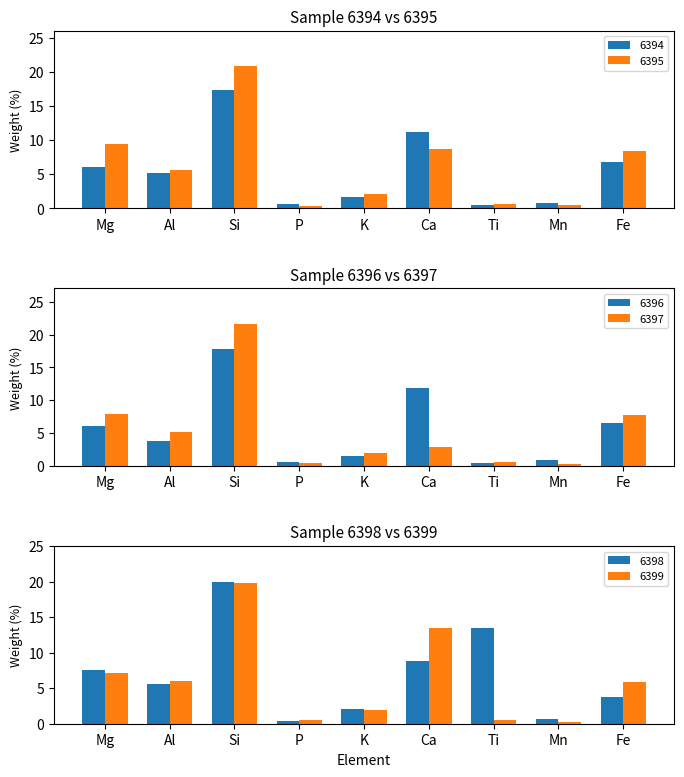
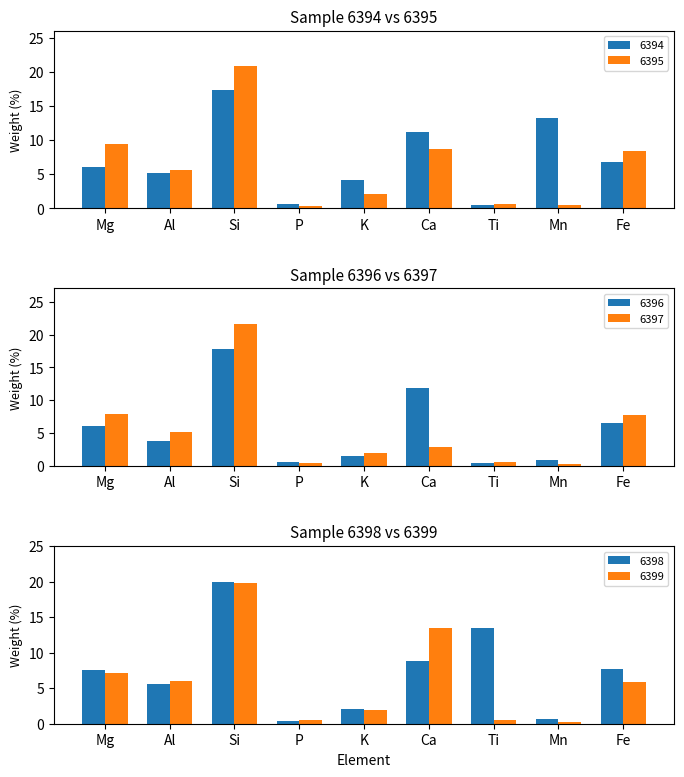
  {
    "Sample 6394 vs 6395": {
      "6394": {
        "Mg": 6,
        "Al": 5,
        "Si": 17,
        "P": 1,
-       "K": 2,
+       "K": 4,
        "Ca": 11,
        "Ti": 0,
-       "Mn": 1,
+       "Mn": 13,
        "Fe": 7
      },
      "6395": {
        "Mg": 9,
        "Al": 6,
        "Si": 21,
        "P": 0,
        "K": 2,
        "Ca": 9,
        "Ti": 1,
        "Mn": 1,
        "Fe": 8
      }
    },
    "Sample 6396 vs 6397": {
      "6396": {
        "Mg": 6,
        "Al": 4,
        "Si": 18,
        "P": 1,
        "K": 2,
        "Ca": 12,
        "Ti": 0,
        "Mn": 1,
        "Fe": 7
      },
      "6397": {
        "Mg": 8,
        "Al": 5,
        "Si": 22,
        "P": 1,
        "K": 2,
        "Ca": 3,
        "Ti": 1,
        "Fe": 8
      }
    },
    "Sample 6398 vs 6399": {
      "6398": {
        "Mg": 8,
        "Al": 6,
        "Si": 20,
        "P": 0,
        "K": 2,
        "Ca": 9,
        "Ti": 14,
        "Mn": 1,
-       "Fe": 4
+       "Fe": 8
      },
      "6399": {
        "Mg": 7,
        "Al": 6,
        "Si": 20,
        "P": 1,
        "K": 2,
        "Ca": 14,
        "Ti": 0,
        "Fe": 6
      }
    }
  }
